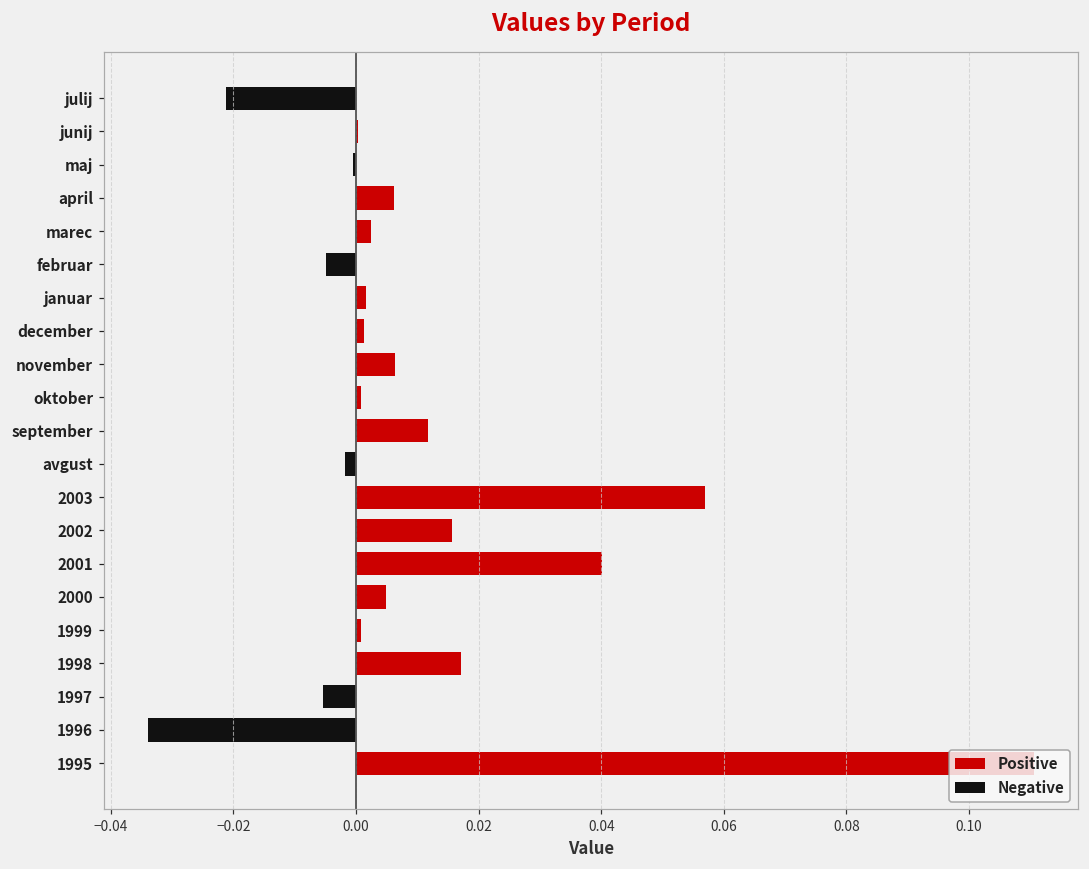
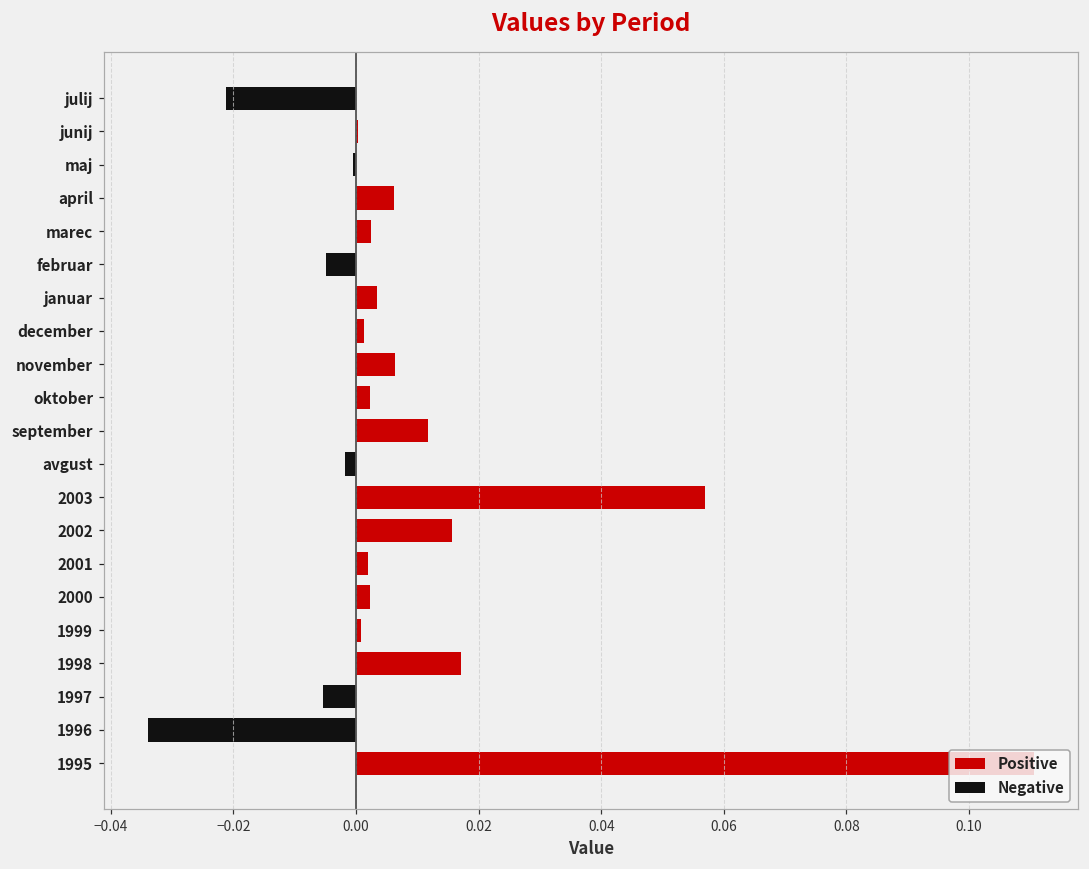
  {
    "Positive": {
      "julij": 0.000,
      "maj": 0.000,
      "april": 0.006,
      "marec": 0.002,
      "februar": 0.000,
-     "januar": 0.002,
+     "januar": 0.003,
      "december": 0.001,
      "november": 0.006,
-     "oktober": 0.001,
+     "oktober": 0.002,
      "september": 0.012,
      "avgust": 0.000,
      "2003": 0.057,
      "2002": 0.016,
-     "2001": 0.040,
-     "2000": 0.005,
+     "2001": 0.002,
+     "2000": 0.002,
      "1999": 0.001,
      "1998": 0.017,
      "1997": 0.000,
      "1996": 0.000
    },
    "Negative": {
      "julij": -0.021,
      "junij": 0.000,
      "maj": -0.001,
      "april": 0.000,
      "marec": 0.000,
      "februar": -0.005,
      "januar": 0.000,
      "december": 0.000,
      "november": 0.000,
      "oktober": 0.000,
      "september": 0.000,
      "avgust": -0.002,
      "2003": 0.000,
      "2002": 0.000,
      "2001": 0.000,
      "2000": 0.000,
      "1999": 0.000,
      "1998": 0.000,
      "1997": -0.005,
      "1996": -0.034,
      "1995": 0.000
    }
  }
